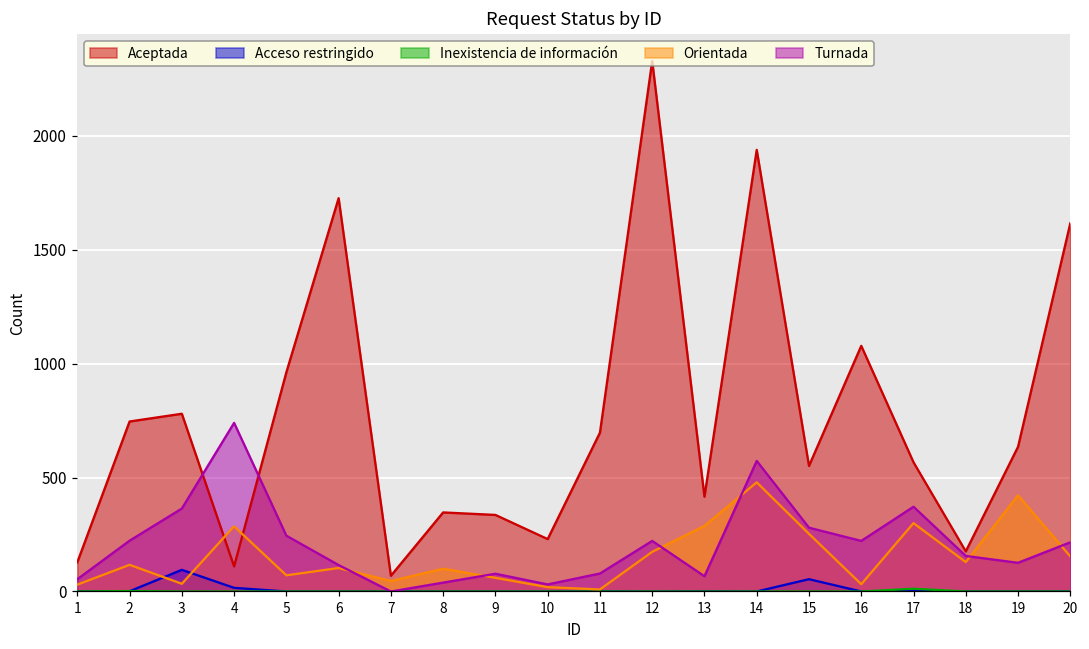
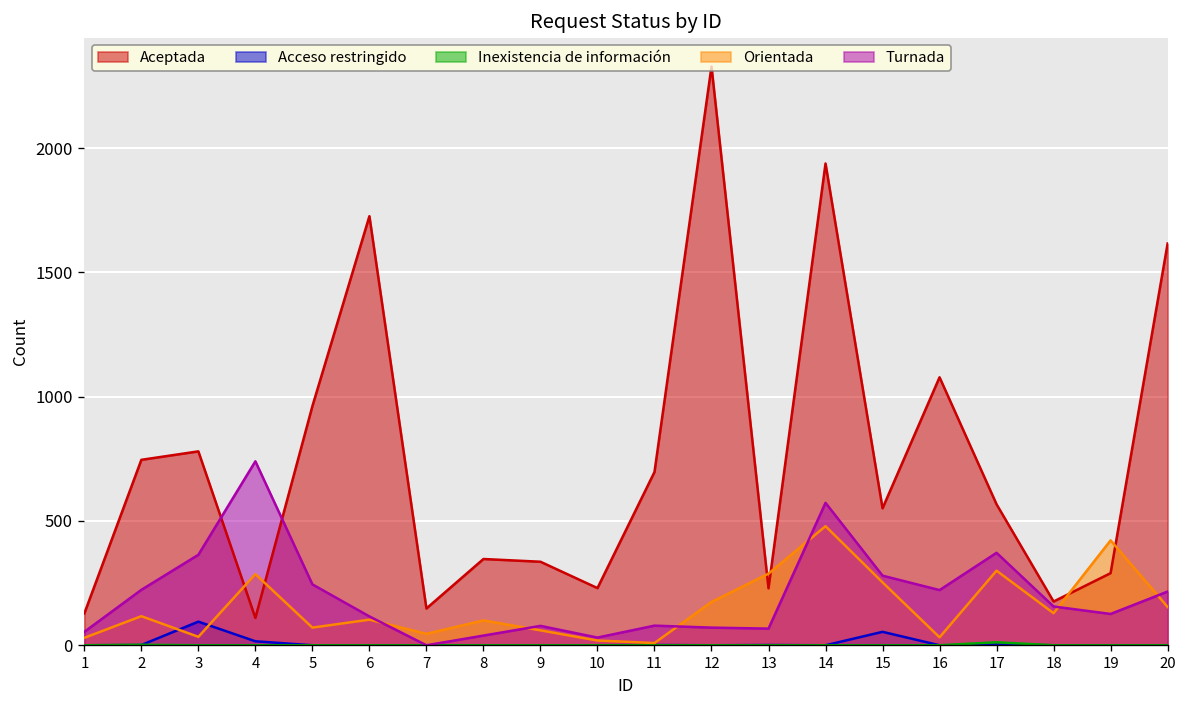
  {
    "Aceptada": {
      "1": 130,
      "2": 750,
      "3": 780,
      "4": 110,
      "5": 960,
      "6": 1730,
-     "7": 70,
+     "7": 150,
      "8": 350,
      "9": 340,
      "10": 230,
      "11": 700,
-     "13": 420,
+     "13": 230,
      "14": 1940,
      "15": 550,
      "16": 1080,
      "17": 570,
      "18": 180,
-     "19": 640,
+     "19": 290,
      "20": 1620
    },
    "Acceso restringido": {
      "3": 100,
      "4": 20,
      "15": 50
    },
    "Inexistencia de información": {
      "3": 0,
      "4": 0,
      "15": 0
    },
    "Orientada": {
      "1": 30,
      "2": 120,
      "3": 30,
      "4": 290,
      "5": 70,
      "6": 100,
      "7": 50,
      "8": 100,
      "9": 60,
      "12": 170,
      "13": 290,
      "14": 480,
      "15": 250,
      "16": 30,
      "17": 300,
      "18": 130,
      "19": 420,
      "20": 150
    },
    "Turnada": {
      "1": 50,
      "2": 220,
      "3": 360,
      "4": 740,
      "5": 250,
      "6": 120,
      "8": 40,
      "9": 80,
      "11": 80,
-     "12": 220,
+     "12": 70,
      "13": 70,
      "14": 570,
      "15": 280,
      "16": 220,
      "17": 370,
      "18": 160,
      "19": 130,
      "20": 220
    }
  }
